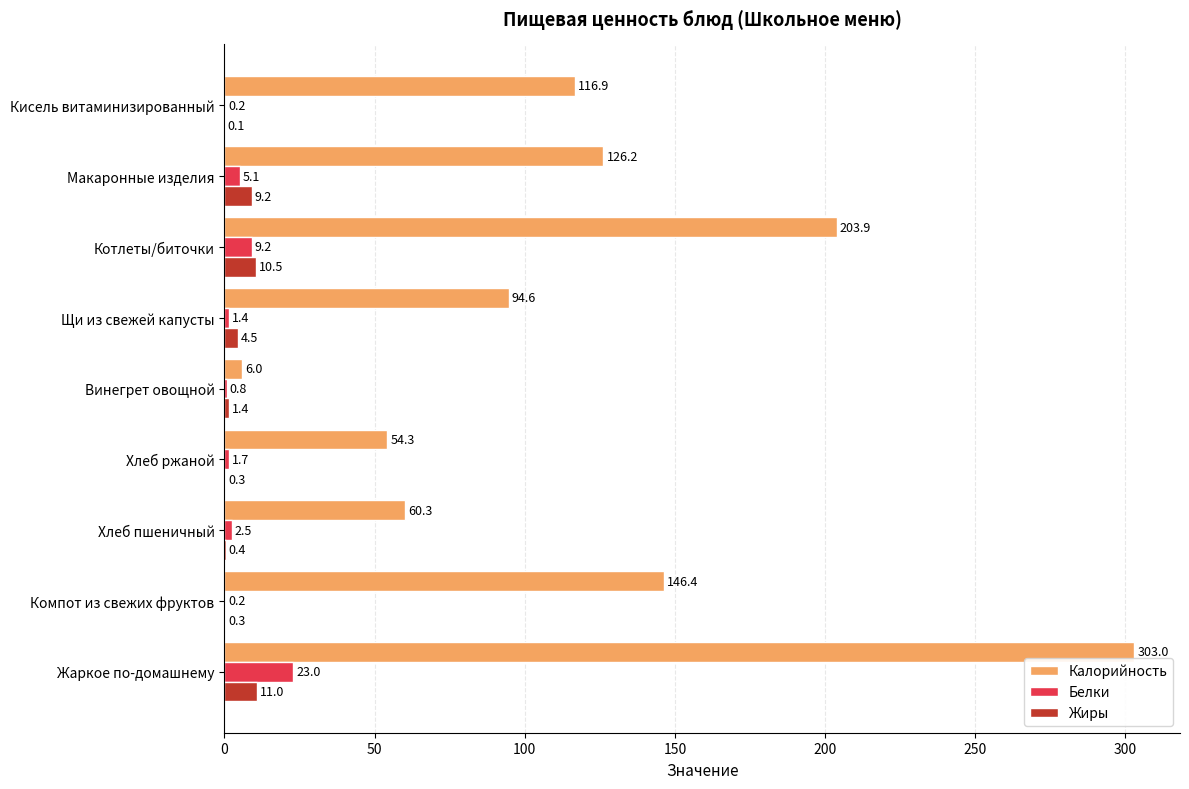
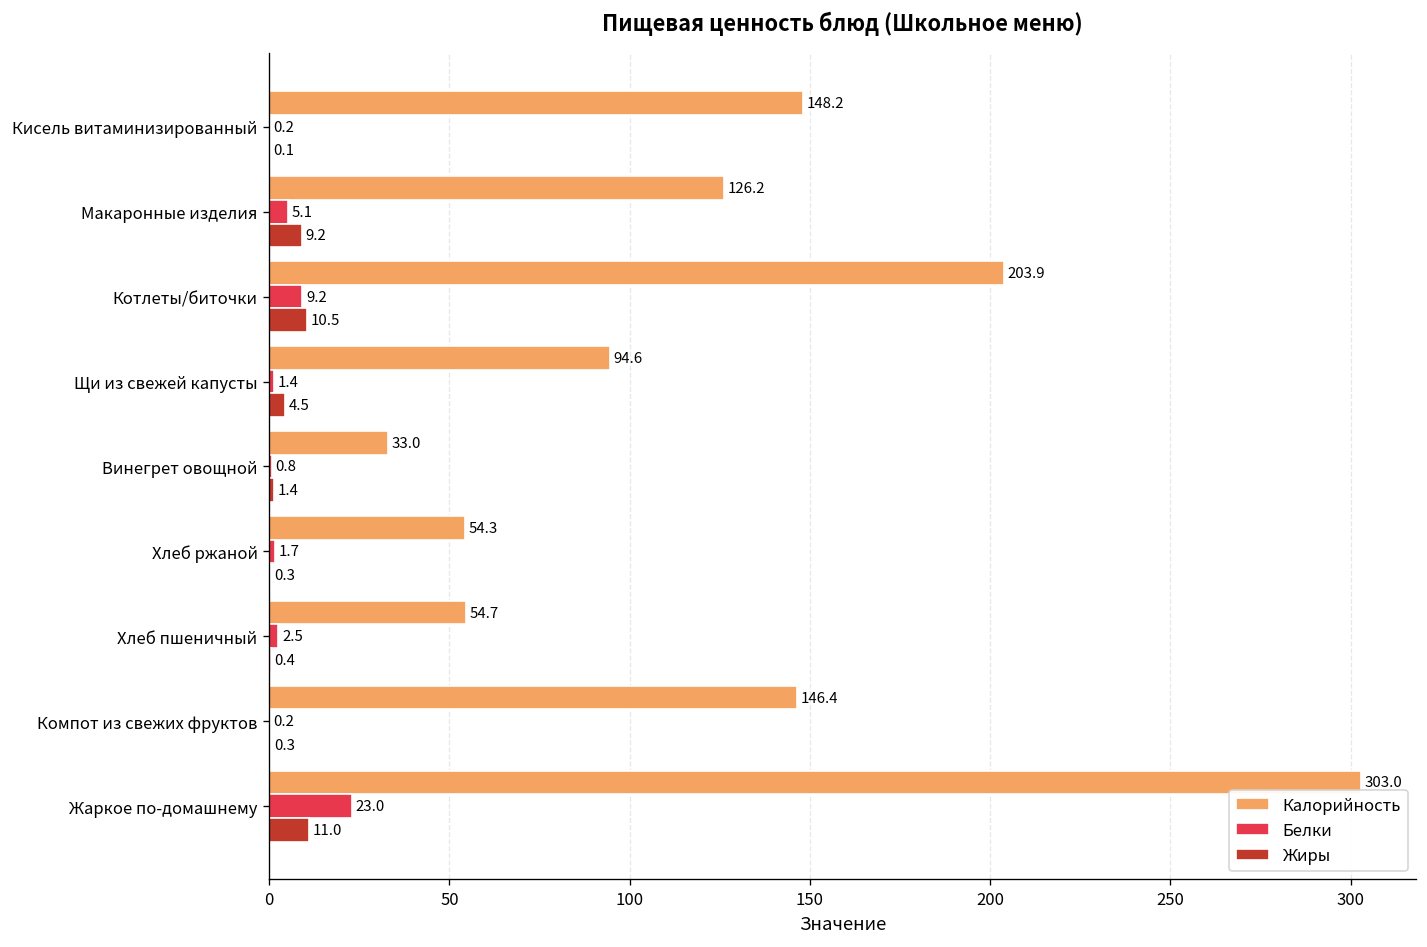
  {
    "Калорийность": {
-     "Кисель витаминизированный": 116.9,
+     "Кисель витаминизированный": 148.2,
      "Макаронные изделия": 126.2,
      "Котлеты/биточки": 203.9,
      "Щи из свежей капусты": 94.6,
-     "Винегрет овощной": 6.0,
+     "Винегрет овощной": 33.0,
      "Хлеб ржаной": 54.3,
-     "Хлеб пшеничный": 60.3,
+     "Хлеб пшеничный": 54.7,
      "Компот из свежих фруктов": 146.4
    }
  }
